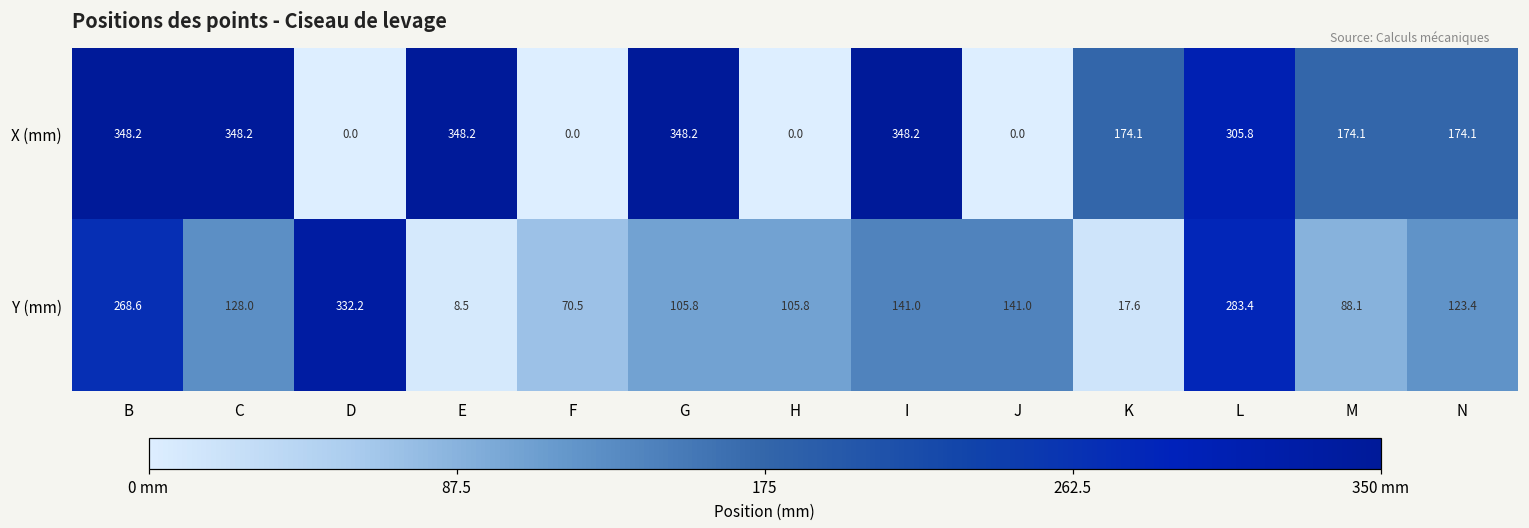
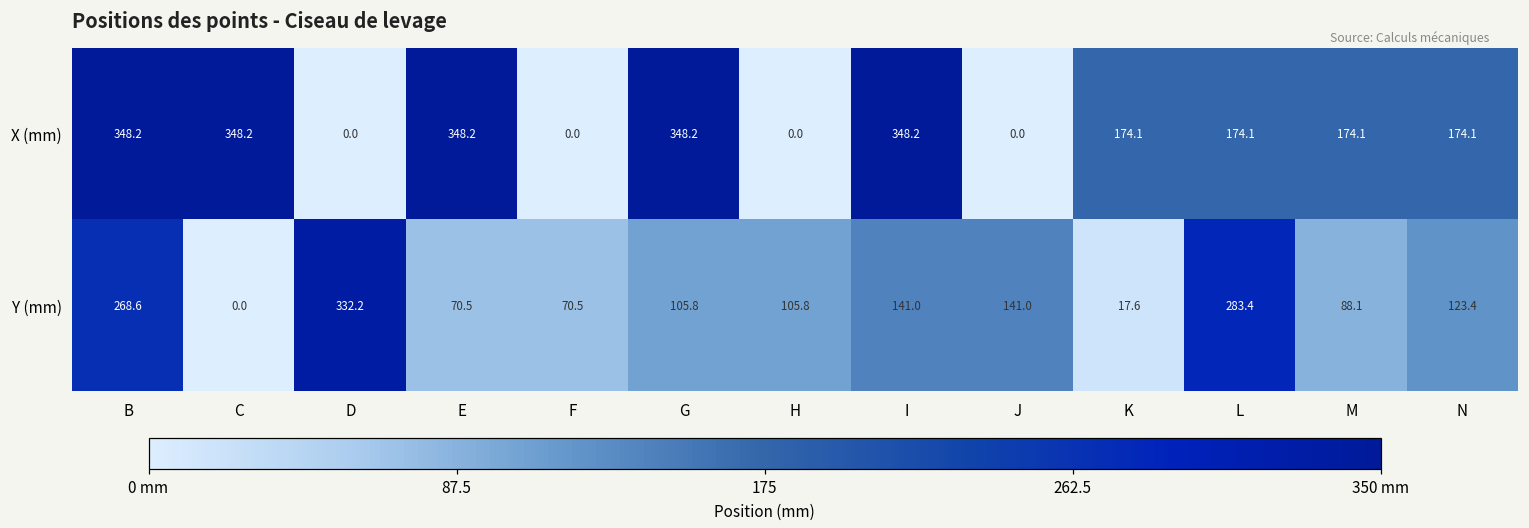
  {
    "X (mm)": {
      "B": 348.2,
      "C": 348.2,
      "D": 0.0,
      "E": 348.2,
      "F": 0.0,
      "G": 348.2,
      "H": 0.0,
      "I": 348.2,
      "J": 0.0,
      "K": 174.1,
-     "L": 305.8,
+     "L": 174.1,
      "M": 174.1,
      "N": 174.1
    },
    "Y (mm)": {
      "B": 268.6,
-     "C": 128.0,
+     "C": 0.0,
      "D": 332.2,
-     "E": 8.5,
+     "E": 70.5,
      "F": 70.5,
      "G": 105.8,
      "H": 105.8,
      "I": 141.0,
      "J": 141.0,
      "K": 17.6,
      "L": 283.4,
      "M": 88.1,
      "N": 123.4
    }
  }
